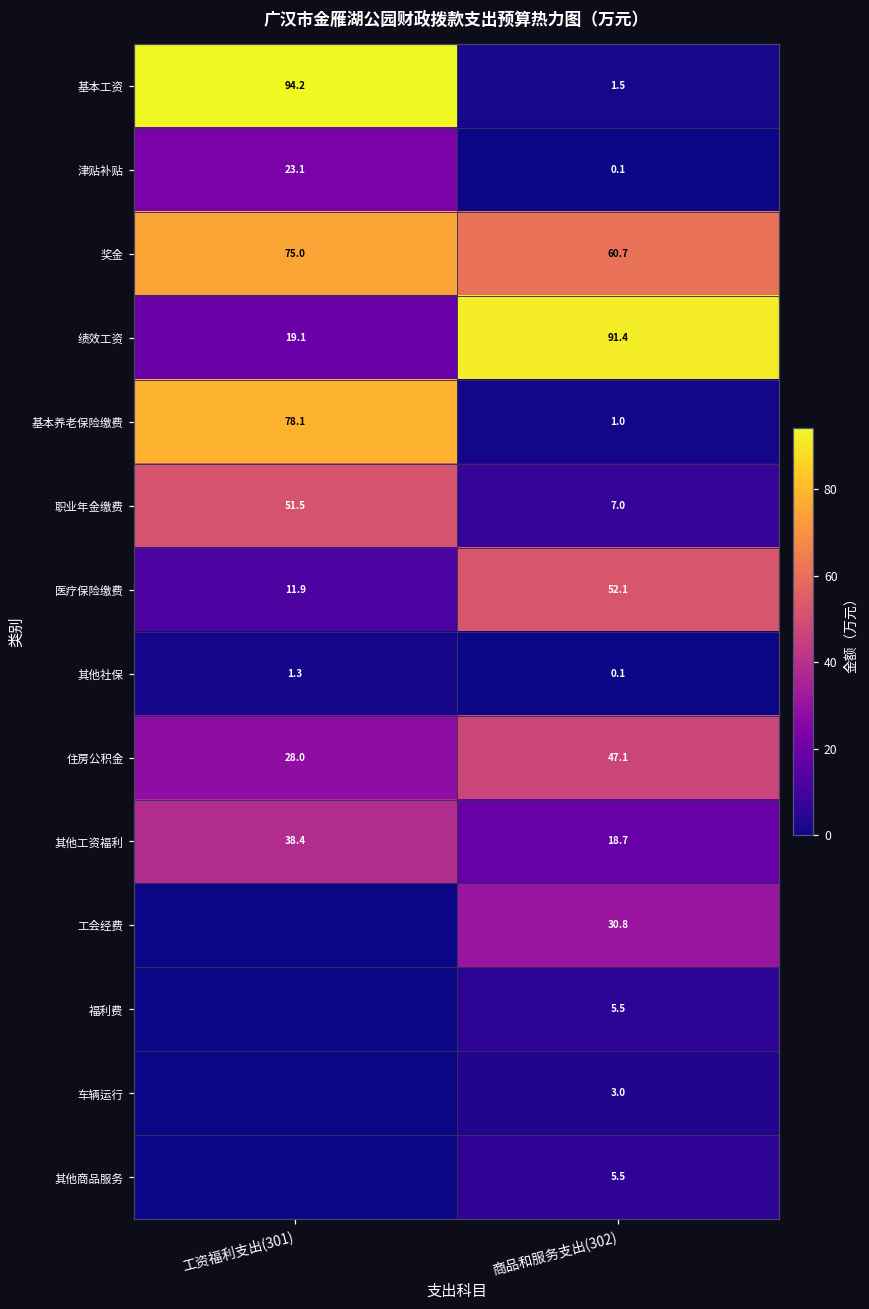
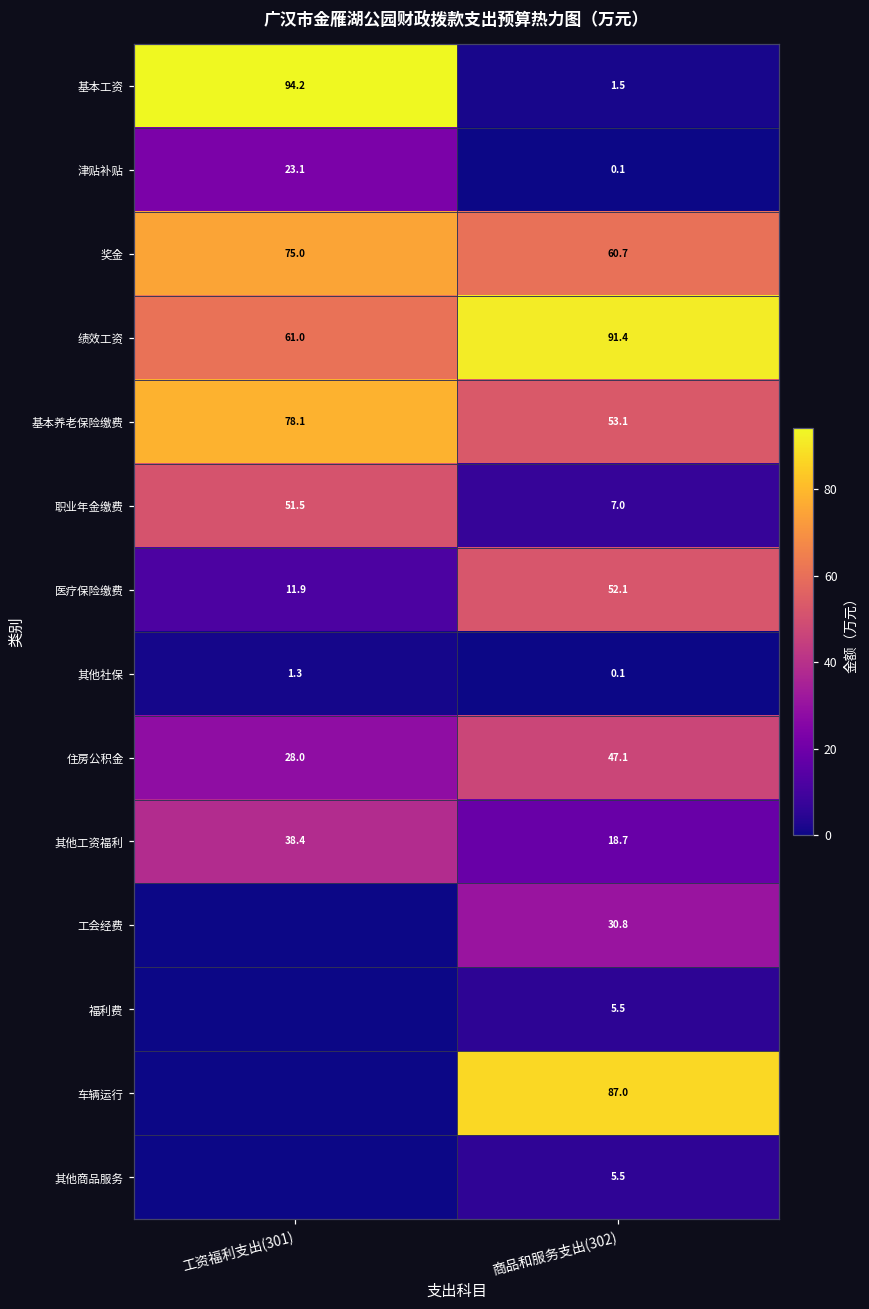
  {
    "基本工资": {
      "工资福利支出(301)": 94.2,
      "商品和服务支出(302)": 1.5
    },
    "津贴补贴": {
      "工资福利支出(301)": 23.1,
      "商品和服务支出(302)": 0.1
    },
    "奖金": {
      "工资福利支出(301)": 75.0,
      "商品和服务支出(302)": 60.7
    },
    "绩效工资": {
-     "工资福利支出(301)": 19.1,
+     "工资福利支出(301)": 61.0,
      "商品和服务支出(302)": 91.4
    },
    "基本养老保险缴费": {
      "工资福利支出(301)": 78.1,
-     "商品和服务支出(302)": 1.0
+     "商品和服务支出(302)": 53.1
    },
    "职业年金缴费": {
      "工资福利支出(301)": 51.5,
      "商品和服务支出(302)": 7.0
    },
    "医疗保险缴费": {
      "工资福利支出(301)": 11.9,
      "商品和服务支出(302)": 52.1
    },
    "其他社保": {
      "工资福利支出(301)": 1.3,
      "商品和服务支出(302)": 0.1
    },
    "住房公积金": {
      "工资福利支出(301)": 28.0,
      "商品和服务支出(302)": 47.1
    },
    "其他工资福利": {
      "工资福利支出(301)": 38.4,
      "商品和服务支出(302)": 18.7
    },
    "工会经费": {
      "商品和服务支出(302)": 30.8
    },
    "福利费": {
      "商品和服务支出(302)": 5.5
    },
    "车辆运行": {
-     "商品和服务支出(302)": 3.0
+     "商品和服务支出(302)": 87.0
    },
    "其他商品服务": {
      "商品和服务支出(302)": 5.5
    }
  }
